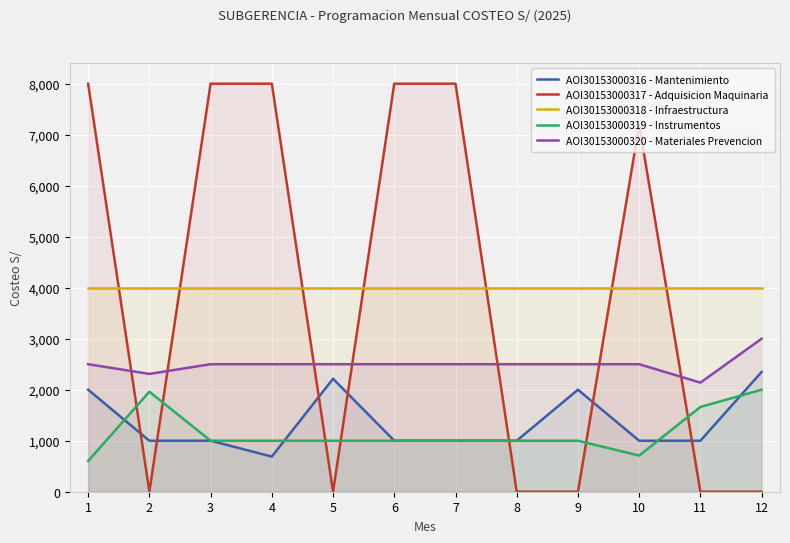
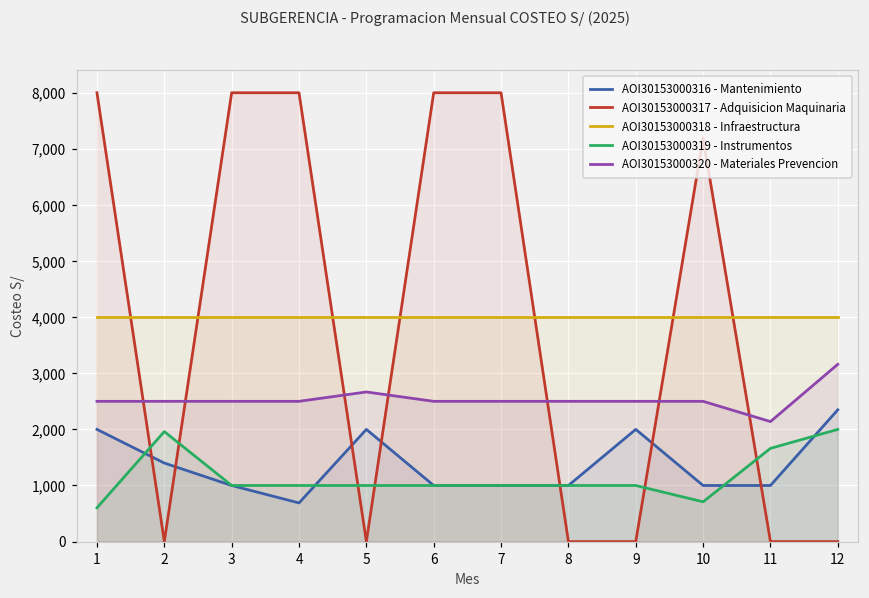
  {
    "AOI30153000316 - Mantenimiento": {
      "1": "2,000",
-     "2": "1,000",
+     "2": "1,400",
      "4": "700",
-     "5": "2,200",
+     "5": "2,000",
      "9": "2,000",
      "10": "1,000",
      "11": "1,000",
      "12": "2,300"
    },
    "AOI30153000317 - Adquisicion Maquinaria": {
      "1": "8,000",
      "2": "0",
      "3": "8,000",
      "4": "8,000",
      "5": "0",
      "6": "8,000",
      "7": "8,000",
      "8": "0",
      "9": "0",
      "11": "0",
      "12": "0"
    },
    "AOI30153000318 - Infraestructura": {
      "1": "4,000",
      "2": "4,000",
      "3": "4,000",
      "4": "4,000",
      "5": "4,000",
      "6": "4,000",
      "7": "4,000",
      "8": "4,000",
      "9": "4,000",
      "10": "4,000",
      "11": "4,000",
      "12": "4,000"
    },
    "AOI30153000319 - Instrumentos": {
      "1": "600",
      "2": "2,000",
      "4": "1,000",
      "5": "1,000",
      "9": "1,000",
      "10": "700",
      "11": "1,700",
      "12": "2,000"
    },
    "AOI30153000320 - Materiales Prevencion": {
      "1": "2,500",
-     "2": "2,300",
+     "2": "2,500",
      "3": "2,500",
      "4": "2,500",
-     "5": "2,500",
+     "5": "2,700",
      "6": "2,500",
      "7": "2,500",
      "8": "2,500",
      "9": "2,500",
      "10": "2,500",
      "11": "2,100",
-     "12": "3,000"
+     "12": "3,200"
    }
  }
